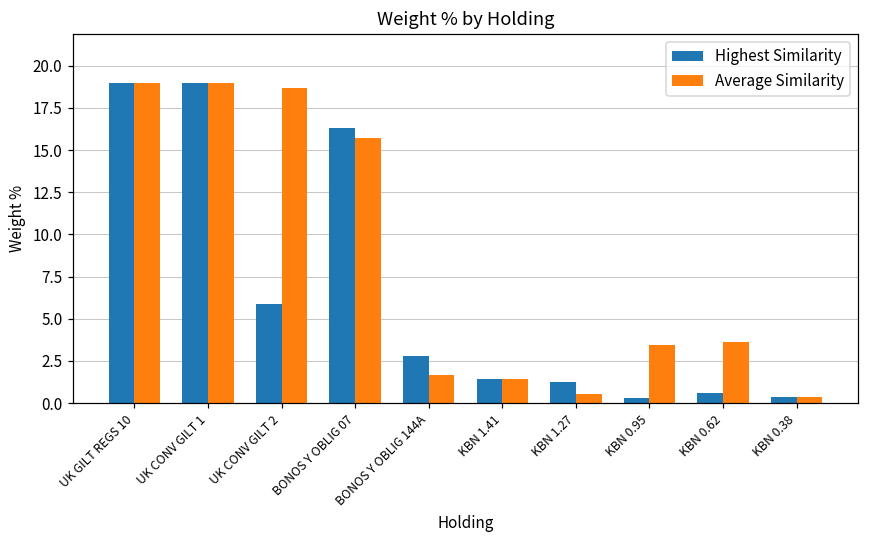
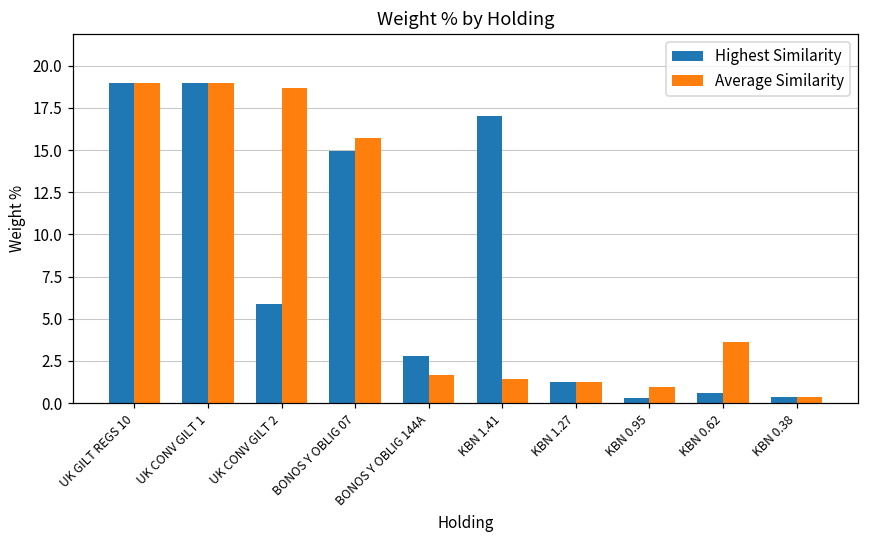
  {
    "Highest Similarity": {
      "UK GILT REGS 10": 19.0,
      "UK CONV GILT 1": 19.0,
      "UK CONV GILT 2": 5.9,
-     "BONOS Y OBLIG 07": 16.3,
+     "BONOS Y OBLIG 07": 15.0,
      "BONOS Y OBLIG 144A": 2.8,
-     "KBN 1.41": 1.4,
+     "KBN 1.41": 17.0,
      "KBN 1.27": 1.3,
      "KBN 0.95": 0.3,
      "KBN 0.62": 0.6,
      "KBN 0.38": 0.4
    },
    "Average Similarity": {
      "UK GILT REGS 10": 19.0,
      "UK CONV GILT 1": 19.0,
      "UK CONV GILT 2": 18.7,
      "BONOS Y OBLIG 07": 15.7,
      "BONOS Y OBLIG 144A": 1.6,
      "KBN 1.41": 1.4,
-     "KBN 1.27": 0.6,
-     "KBN 0.95": 3.4,
+     "KBN 1.27": 1.3,
+     "KBN 0.95": 1.0,
      "KBN 0.62": 3.6,
      "KBN 0.38": 0.4
    }
  }
